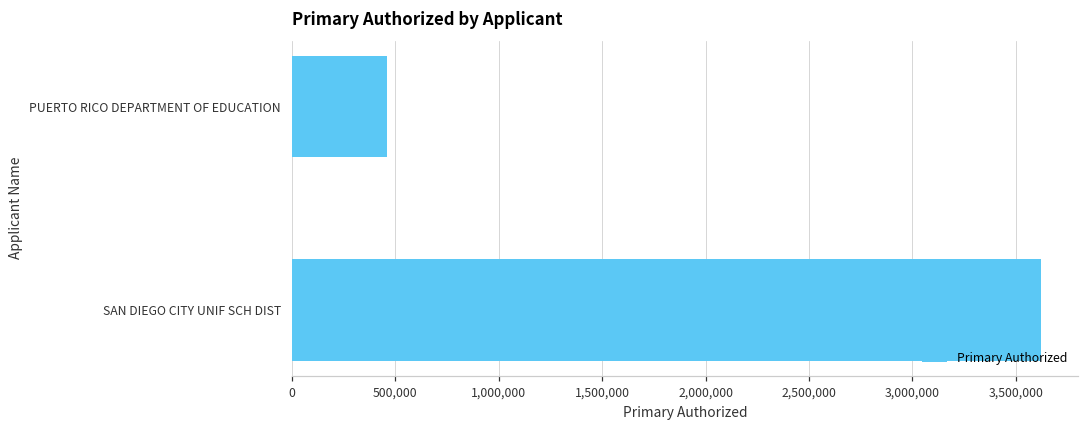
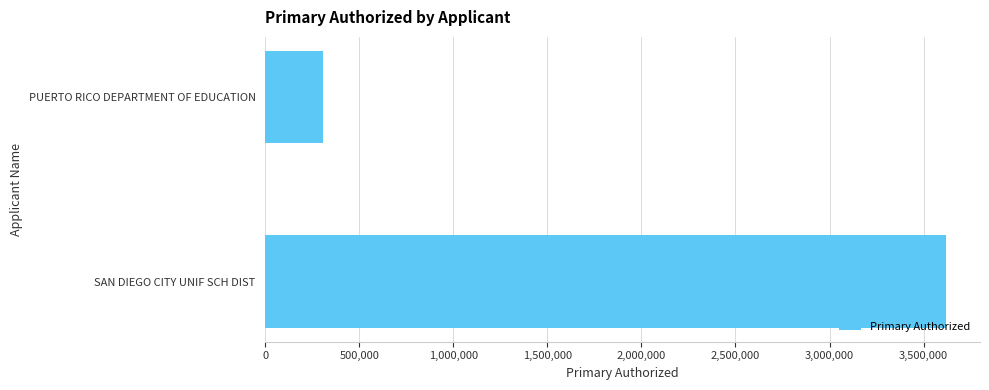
  {
-   "PUERTO RICO DEPARTMENT OF EDUCATION": "460,000",
+   "PUERTO RICO DEPARTMENT OF EDUCATION": "310,000",
    "SAN DIEGO CITY UNIF SCH DIST": "3,620,000"
  }
